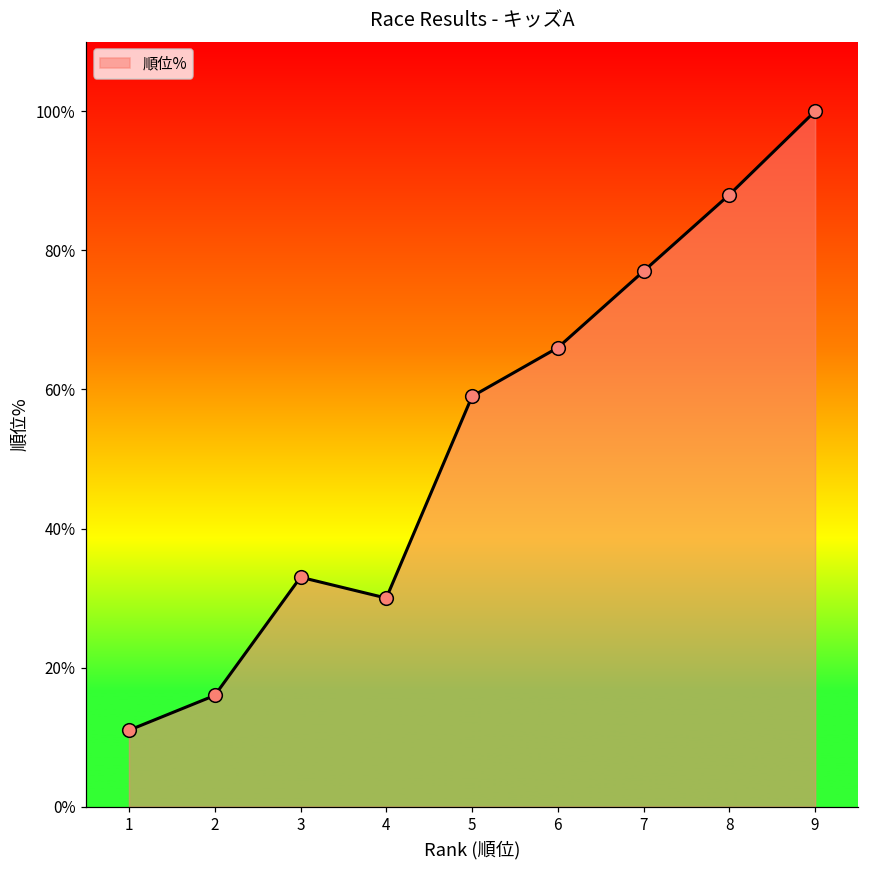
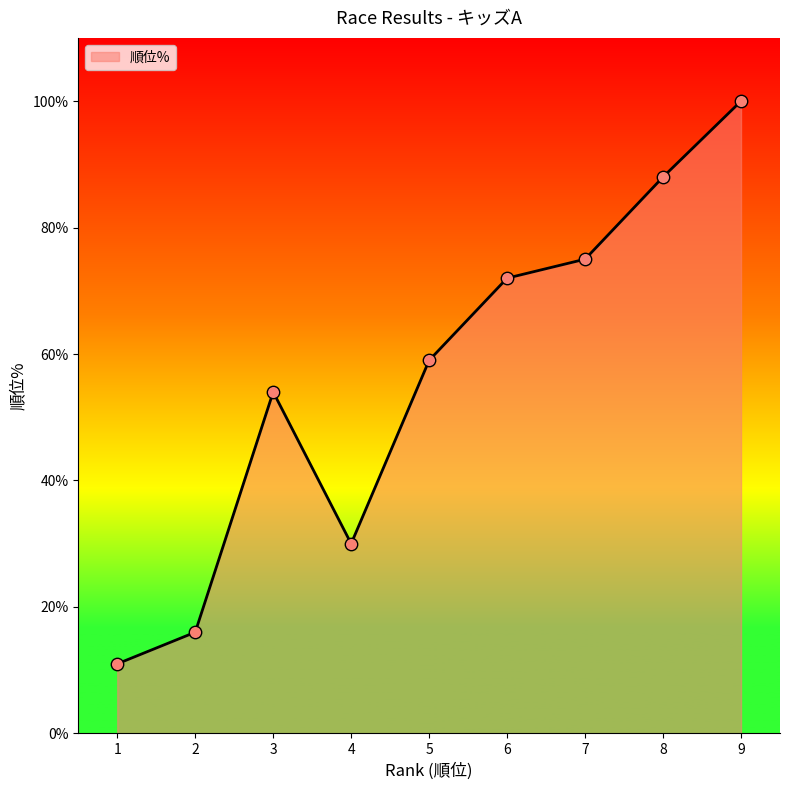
  {
    "1": "11%",
    "2": "16%",
-   "3": "33%",
+   "3": "54%",
    "4": "30%",
    "5": "59%",
-   "6": "66%",
-   "7": "77%",
+   "6": "72%",
+   "7": "75%",
    "8": "88%",
    "9": "100%"
  }
